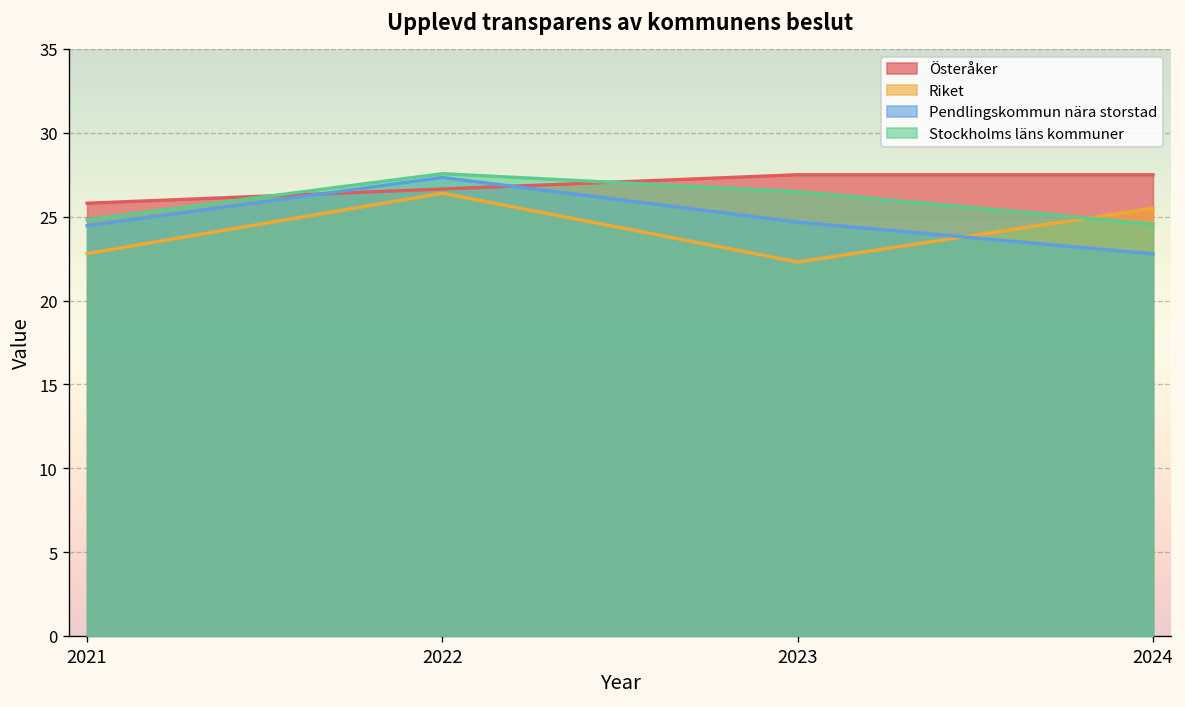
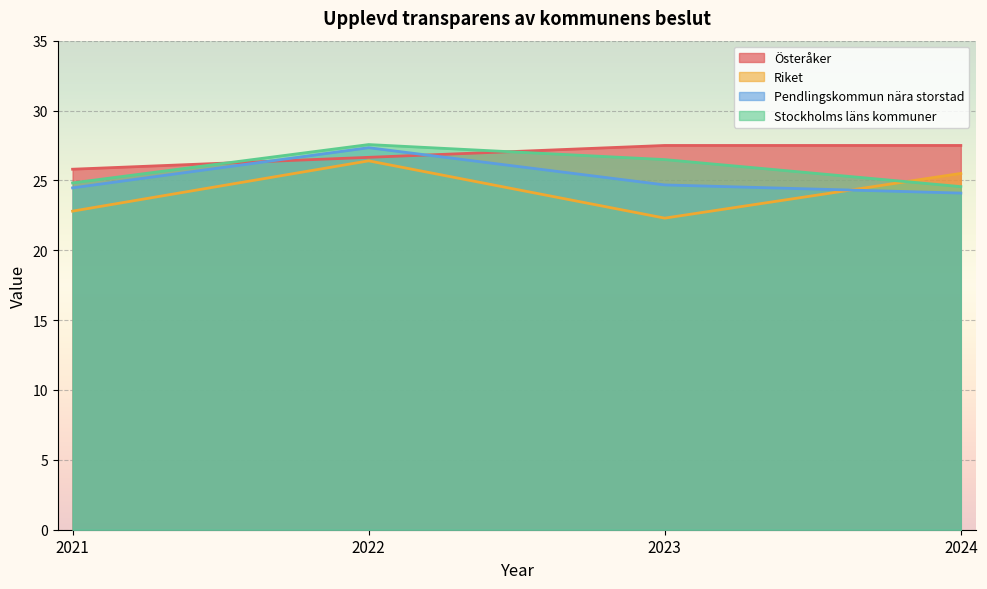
  {
    "Österåker": {
      "2021": 25.8,
      "2022": 26.7,
      "2023": 27.5,
      "2024": 27.5
    },
    "Riket": {
      "2021": 22.8,
      "2022": 26.4,
      "2023": 22.3,
      "2024": 25.5
    },
    "Pendlingskommun nära storstad": {
      "2021": 24.5,
      "2022": 27.3,
      "2023": 24.7,
-     "2024": 22.8
+     "2024": 24.1
    },
    "Stockholms läns kommuner": {
      "2021": 24.8,
      "2022": 27.6,
      "2023": 26.5,
      "2024": 24.6
    }
  }
